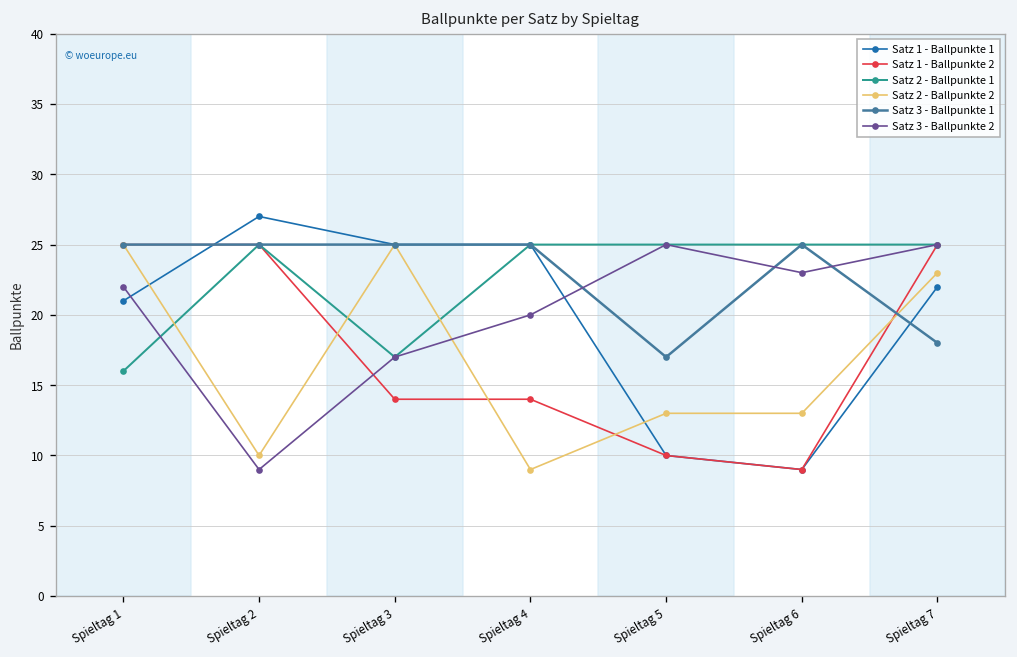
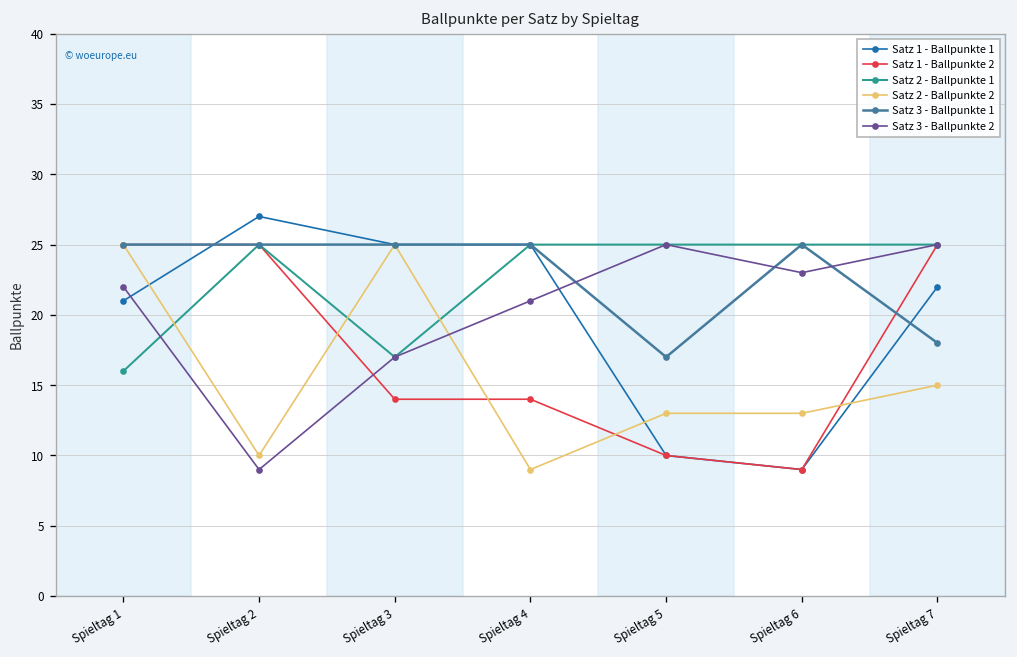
  {
    "Satz 1 - Ballpunkte 2": {
      "Spieltag 3": 14,
      "Spieltag 4": 14
    },
    "Satz 2 - Ballpunkte 2": {
      "Spieltag 2": 10,
      "Spieltag 4": 9,
      "Spieltag 5": 13,
      "Spieltag 6": 13,
-     "Spieltag 7": 23
+     "Spieltag 7": 15
    },
    "Satz 3 - Ballpunkte 2": {
      "Spieltag 1": 22,
      "Spieltag 2": 9,
-     "Spieltag 4": 20,
+     "Spieltag 4": 21,
      "Spieltag 6": 23
    }
  }
